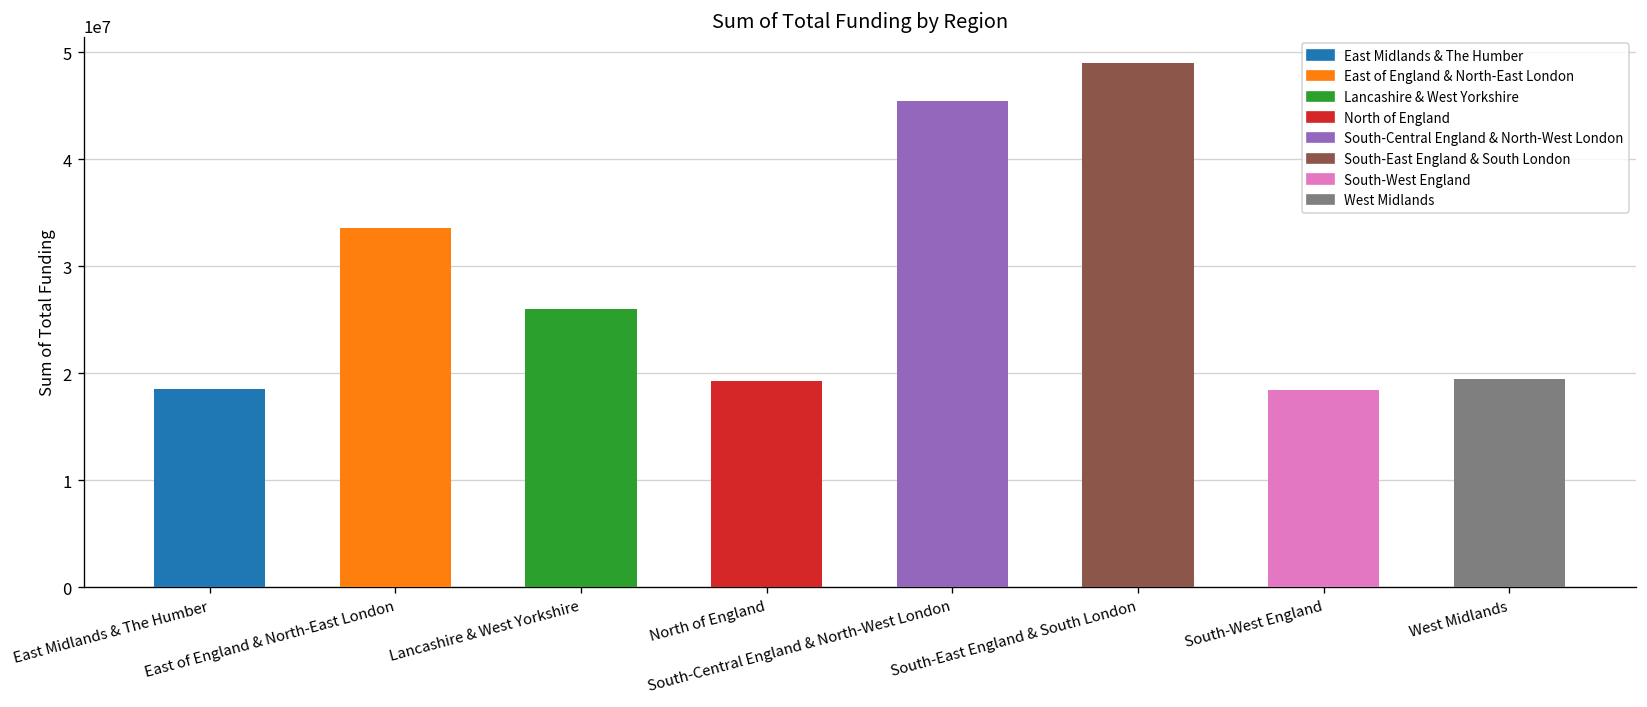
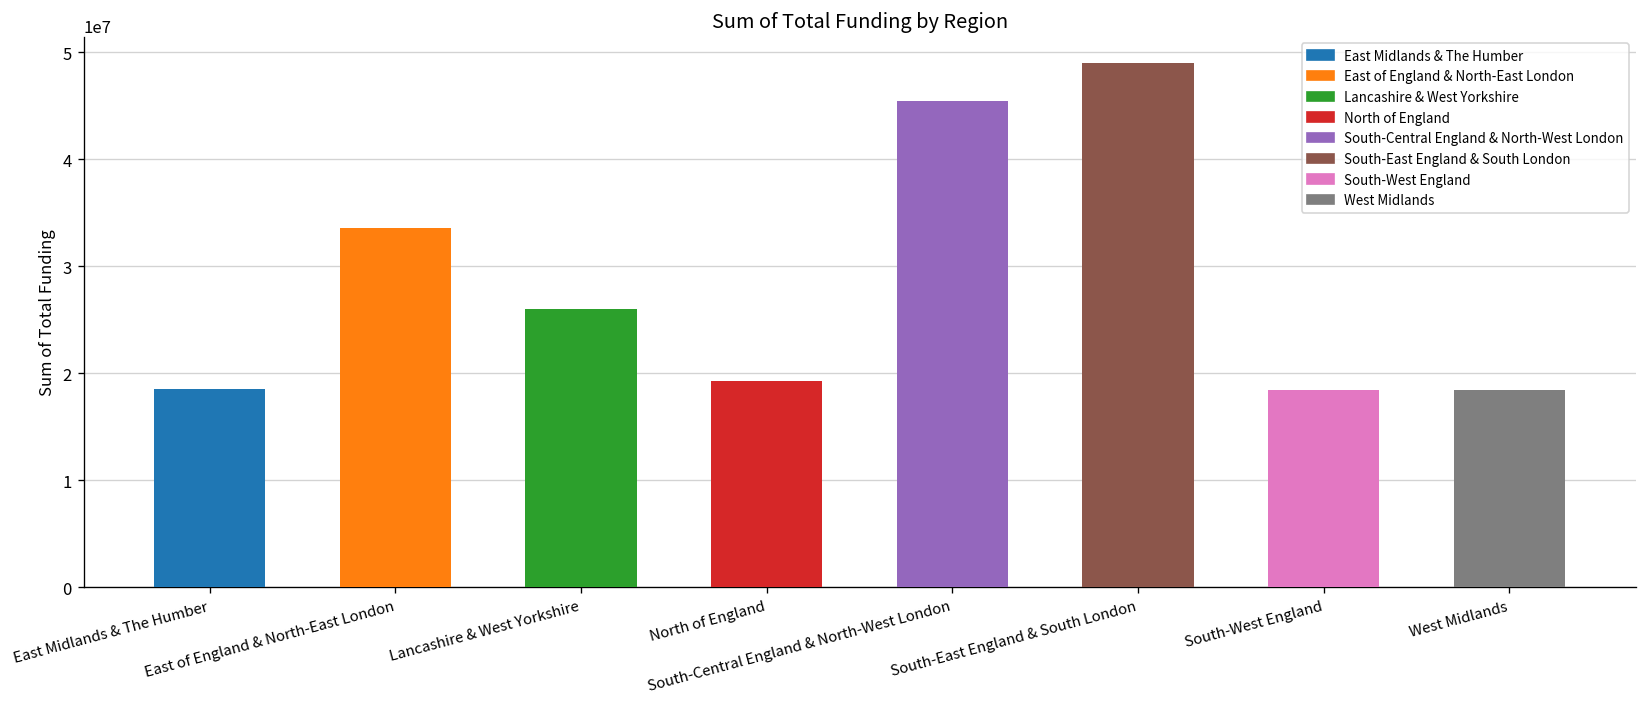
  {
    "East Midlands & The Humber": 18000000,
    "East of England & North-East London": 34000000,
    "Lancashire & West Yorkshire": 26000000,
    "North of England": 19000000,
    "South-Central England & North-West London": 45000000,
    "South-East England & South London": 49000000,
    "South-West England": 18000000,
-   "West Midlands": 19000000
+   "West Midlands": 18000000
  }
